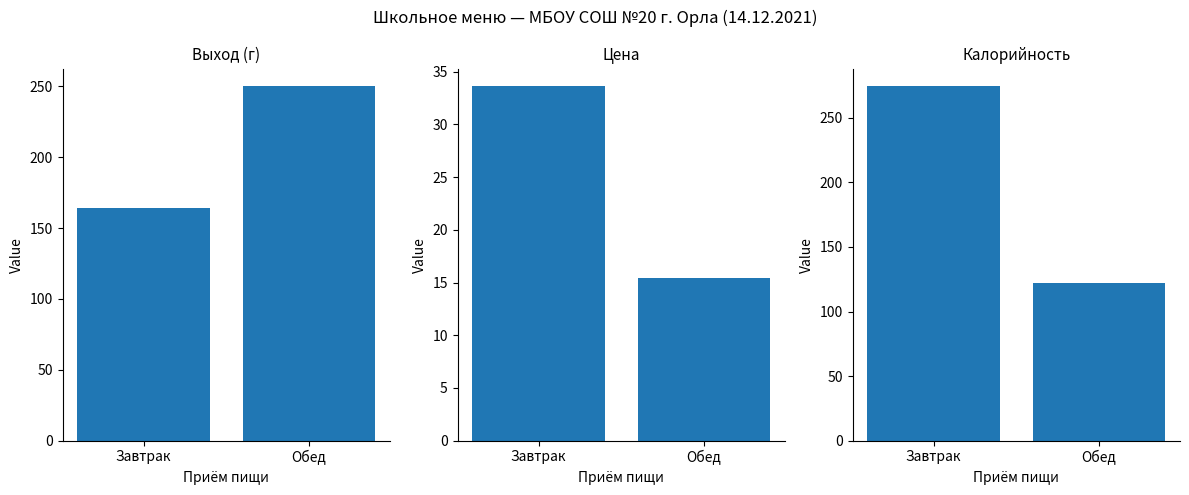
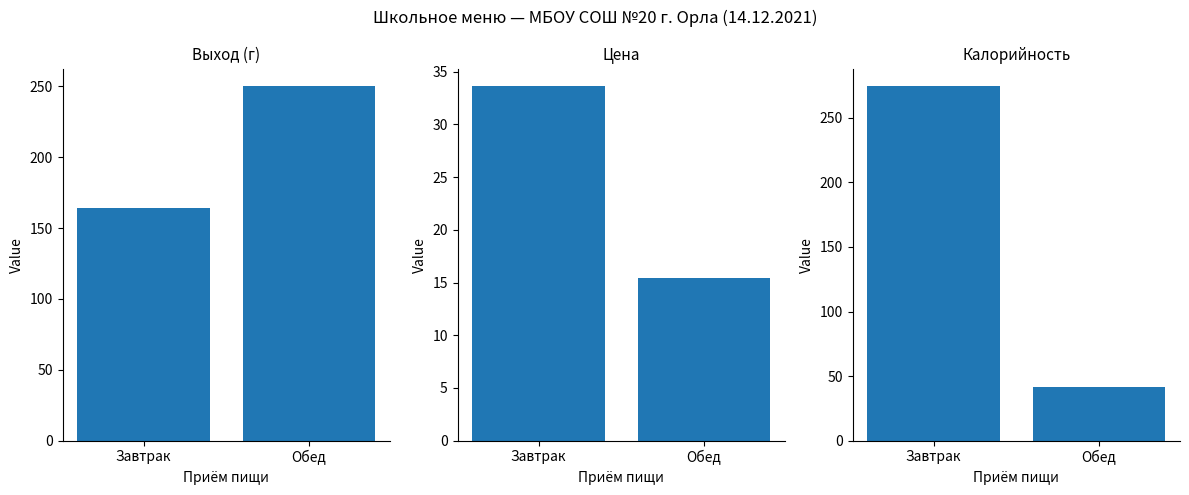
  {
    "Выход (г)": {
      "Завтрак": 164,
      "Обед": 250
    },
    "Цена": {
      "Завтрак": 33.6,
      "Обед": 15.4
    },
    "Калорийность": {
      "Завтрак": 275,
-     "Обед": 122
+     "Обед": 41
    }
  }
